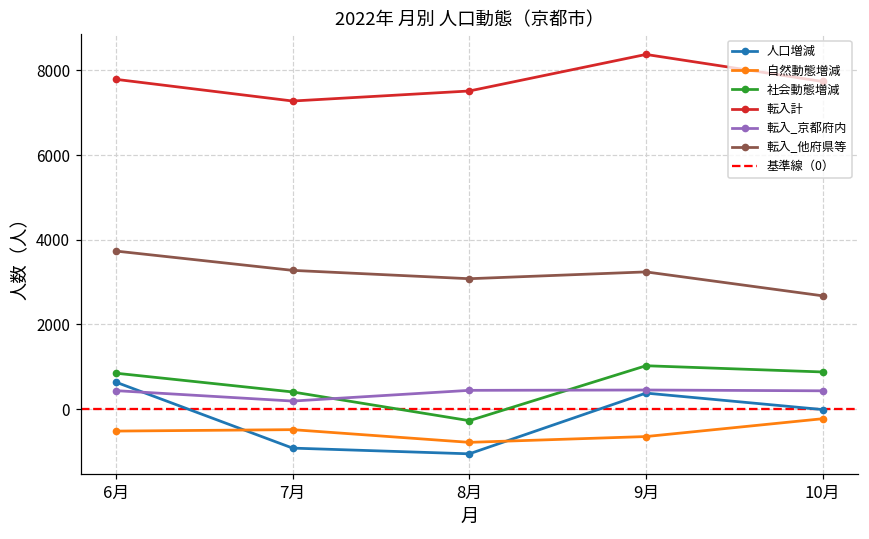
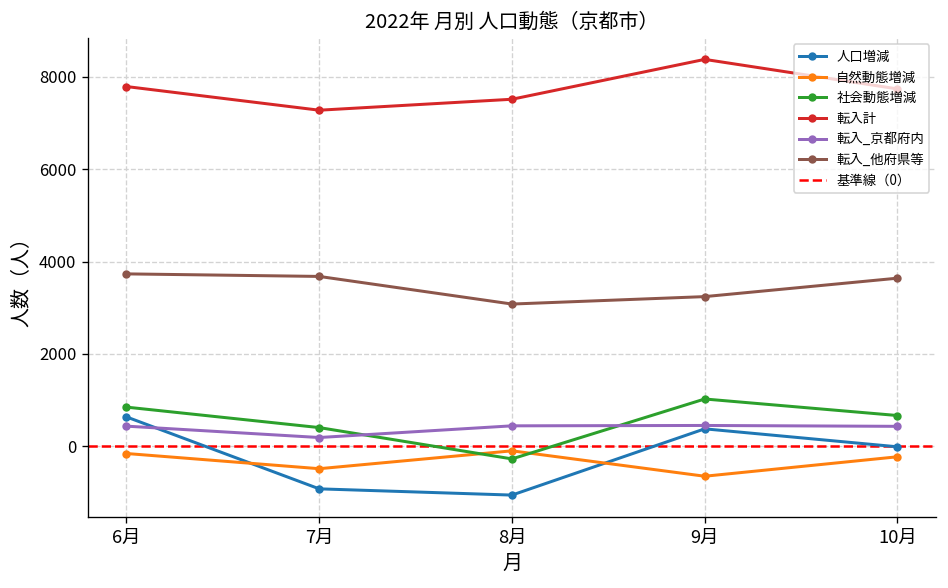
  {
    "人口増減": {
      "6月": 600,
      "7月": -900,
      "8月": -1100,
      "9月": 400,
      "10月": 0
    },
    "自然動態増減": {
-     "6月": -500,
+     "6月": -200,
      "7月": -500,
-     "8月": -800,
+     "8月": -100,
      "9月": -600,
      "10月": -200
    },
    "社会動態増減": {
      "6月": 900,
      "7月": 400,
      "8月": -300,
      "9月": 1000,
-     "10月": 900
+     "10月": 700
    },
    "転入計": {
      "6月": 7800,
      "7月": 7300,
      "8月": 7500,
      "9月": 8400
    },
    "転入_京都府内": {
      "6月": 400,
      "7月": 200,
      "8月": 400,
      "9月": 500,
      "10月": 400
    },
    "転入_他府県等": {
      "6月": 3700,
-     "7月": 3300,
+     "7月": 3700,
      "8月": 3100,
      "9月": 3200,
-     "10月": 2700
+     "10月": 3600
    }
  }
